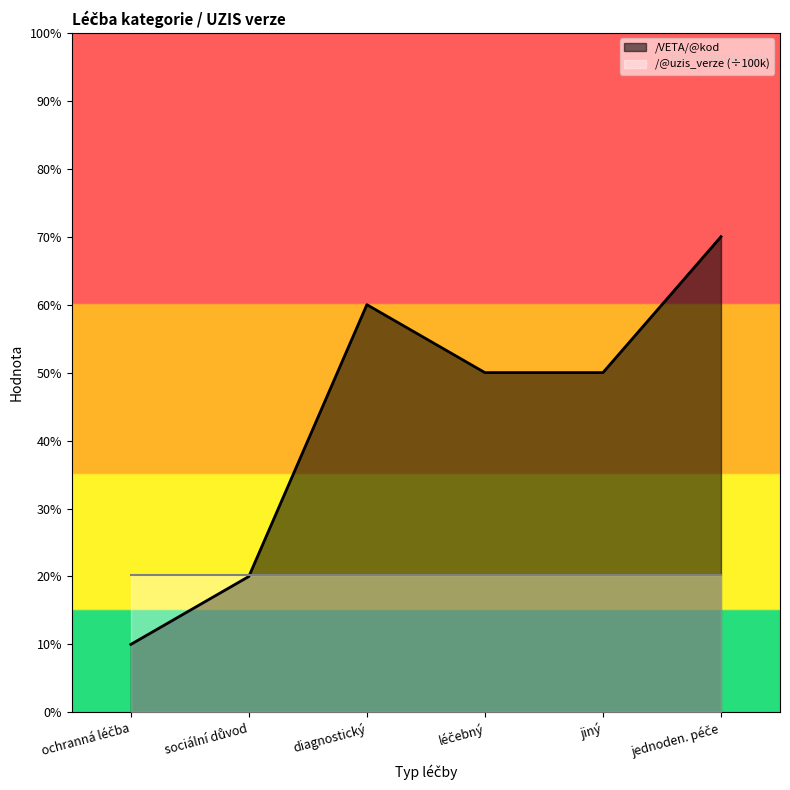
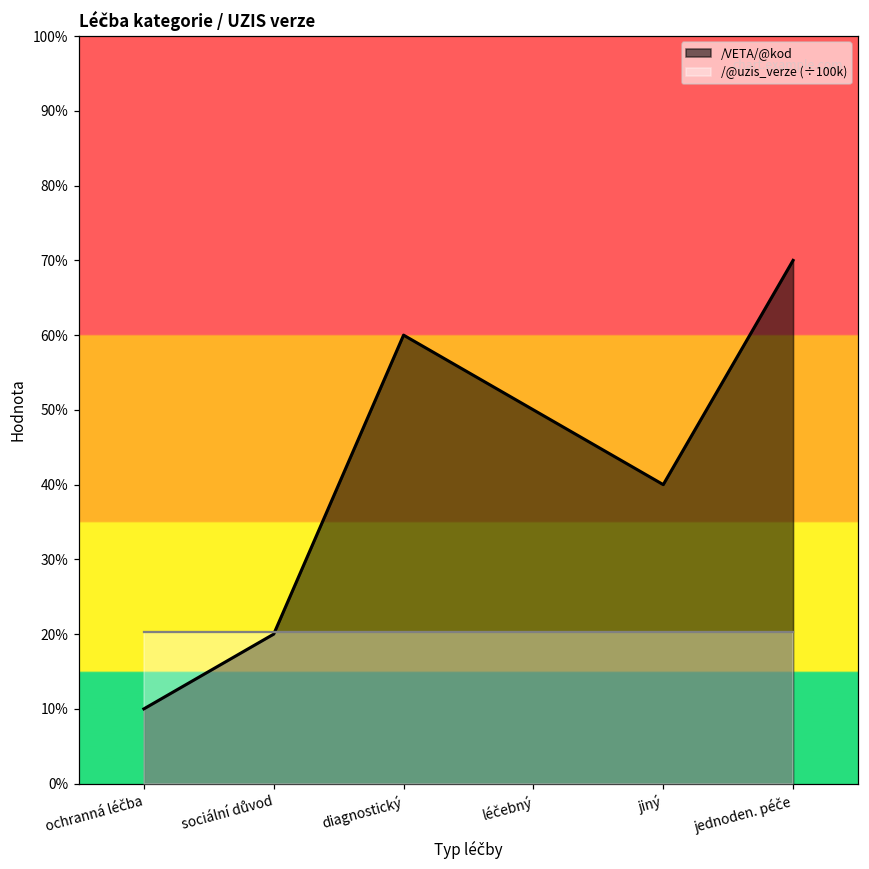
  {
    "/VETA/@kod": {
      "ochranná léčba": "10%",
      "diagnostický": "60%",
      "léčebný": "50%",
-     "jiný": "50%",
+     "jiný": "40%",
      "jednoden. péče": "70%"
    },
    "/@uzis_verze (÷100k)": {
      "ochranná léčba": "20%",
      "diagnostický": "20%",
      "léčebný": "20%",
      "jiný": "20%",
      "jednoden. péče": "20%"
    }
  }
